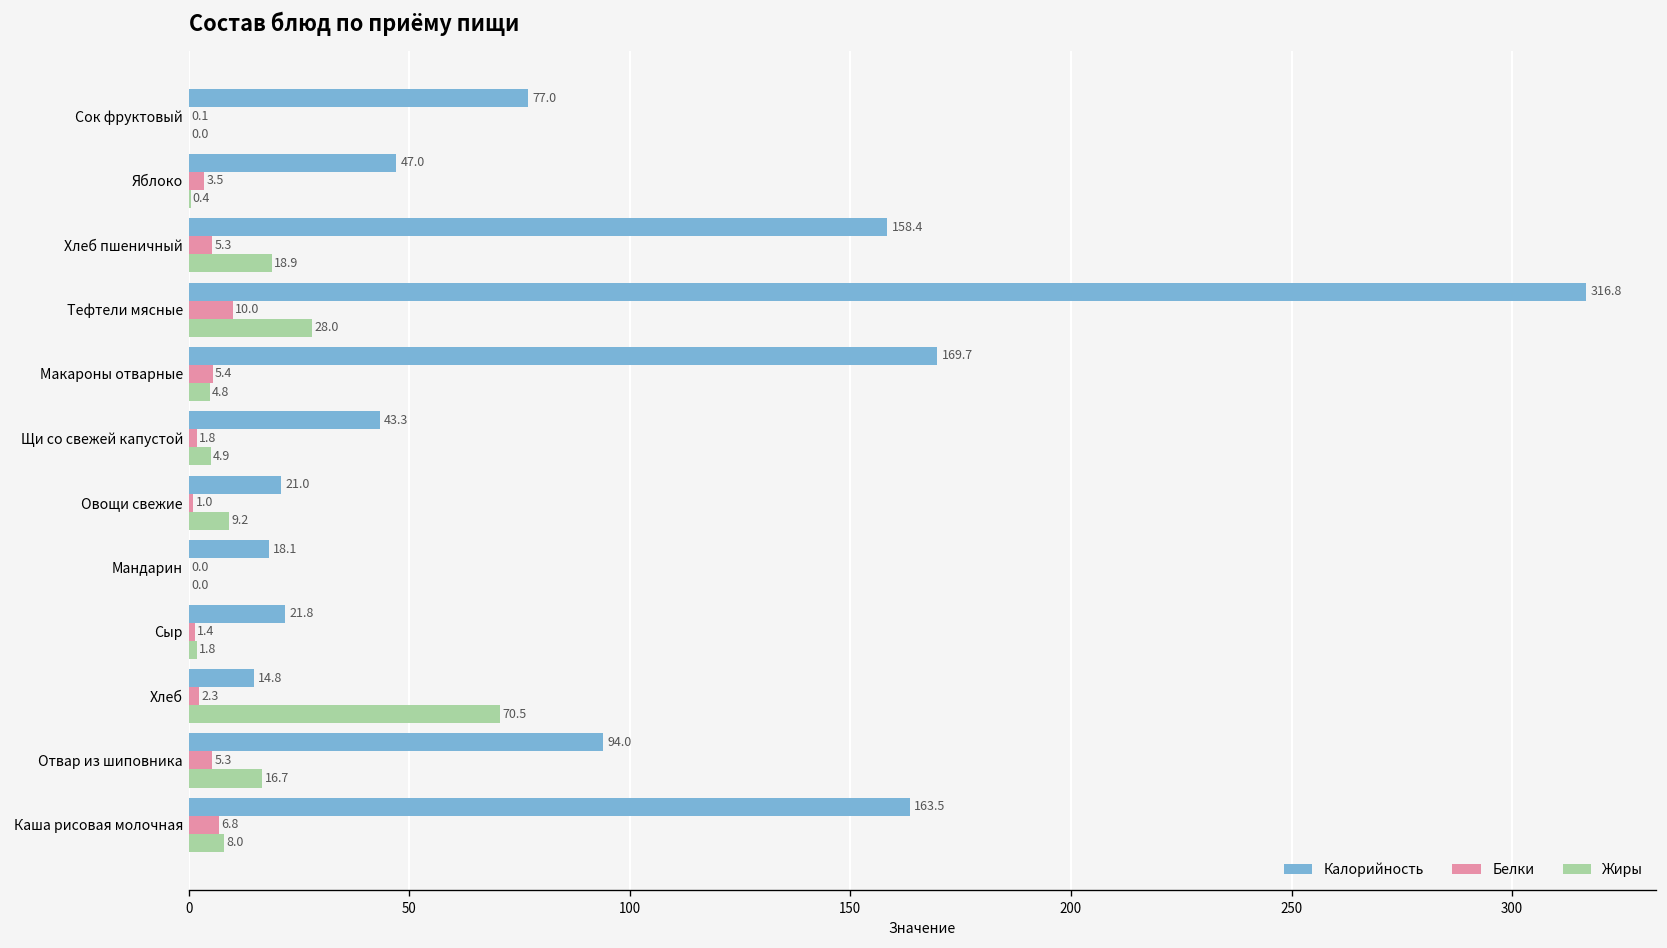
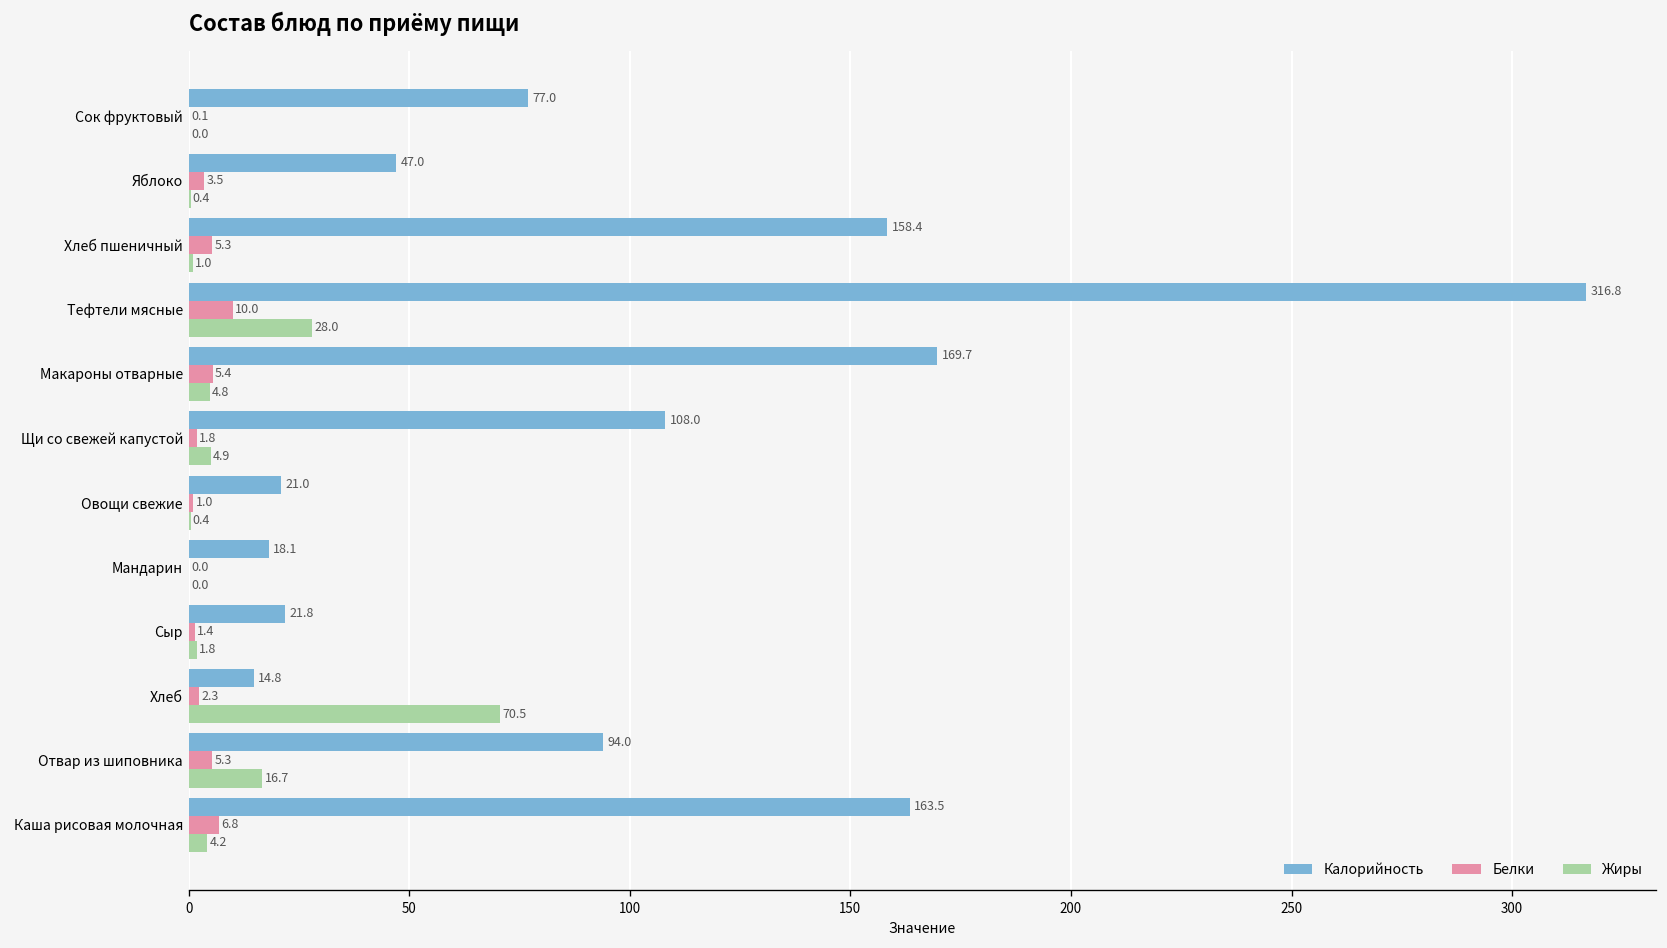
  {
    "Калорийность": {
      "Сок фруктовый": 77.0,
      "Яблоко": 47.0,
      "Хлеб пшеничный": 158.4,
      "Тефтели мясные": 316.8,
      "Макароны отварные": 169.7,
-     "Щи со свежей капустой": 43.3,
+     "Щи со свежей капустой": 108.0,
      "Овощи свежие": 21.0,
      "Мандарин": 18.1,
      "Сыр": 21.8,
      "Хлеб": 14.8,
      "Отвар из шиповника": 94.0,
      "Каша рисовая молочная": 163.5
    },
    "Белки": {
      "Сок фруктовый": 0.1,
      "Яблоко": 3.5,
      "Хлеб пшеничный": 5.3,
      "Тефтели мясные": 10.0,
      "Макароны отварные": 5.4,
      "Щи со свежей капустой": 1.8,
      "Овощи свежие": 1.0,
      "Мандарин": 0.0,
      "Сыр": 1.4,
      "Хлеб": 2.3,
      "Отвар из шиповника": 5.3,
      "Каша рисовая молочная": 6.8
    },
    "Жиры": {
      "Сок фруктовый": 0.0,
      "Яблоко": 0.4,
-     "Хлеб пшеничный": 18.9,
+     "Хлеб пшеничный": 1.0,
      "Тефтели мясные": 28.0,
      "Макароны отварные": 4.8,
      "Щи со свежей капустой": 4.9,
-     "Овощи свежие": 9.2,
+     "Овощи свежие": 0.4,
      "Мандарин": 0.0,
      "Сыр": 1.8,
      "Хлеб": 70.5,
      "Отвар из шиповника": 16.7,
-     "Каша рисовая молочная": 8.0
+     "Каша рисовая молочная": 4.2
    }
  }
